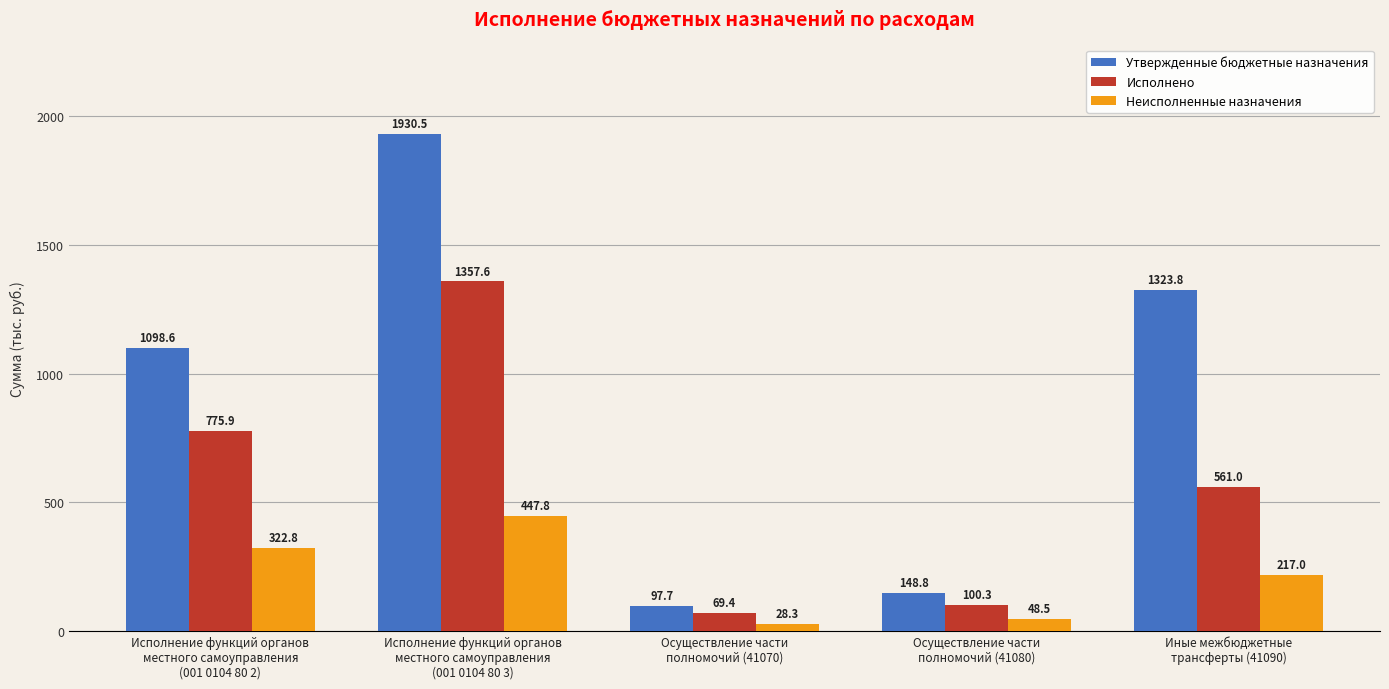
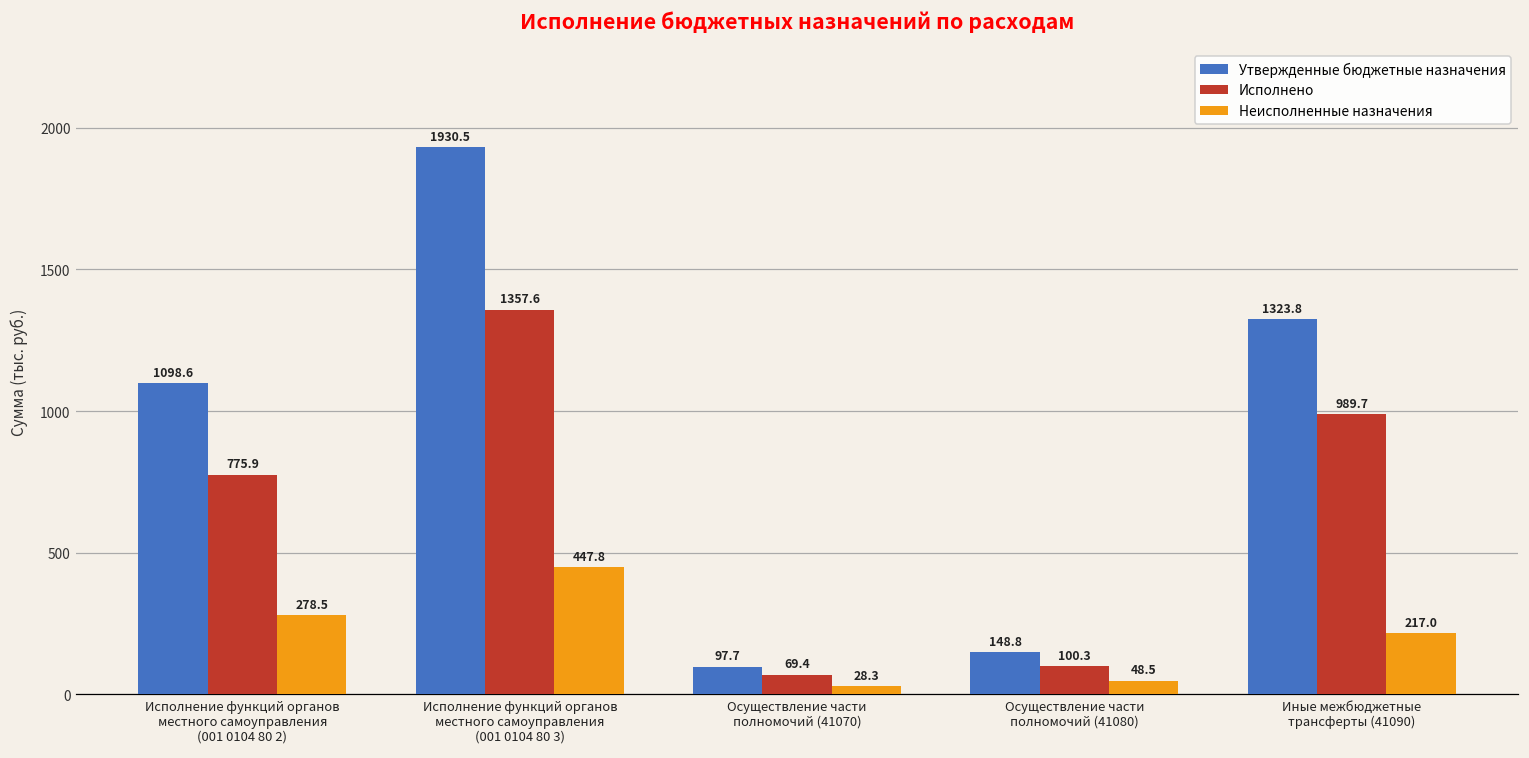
  {
    "Исполнено": {
-     "Иные межбюджетные трансферты (41090)": 561.0
+     "Иные межбюджетные трансферты (41090)": 989.7
    },
    "Неисполненные назначения": {
-     "Исполнение функций органов местного самоуправления (001 0104 80 2)": 322.8
+     "Исполнение функций органов местного самоуправления (001 0104 80 2)": 278.5
    }
  }
